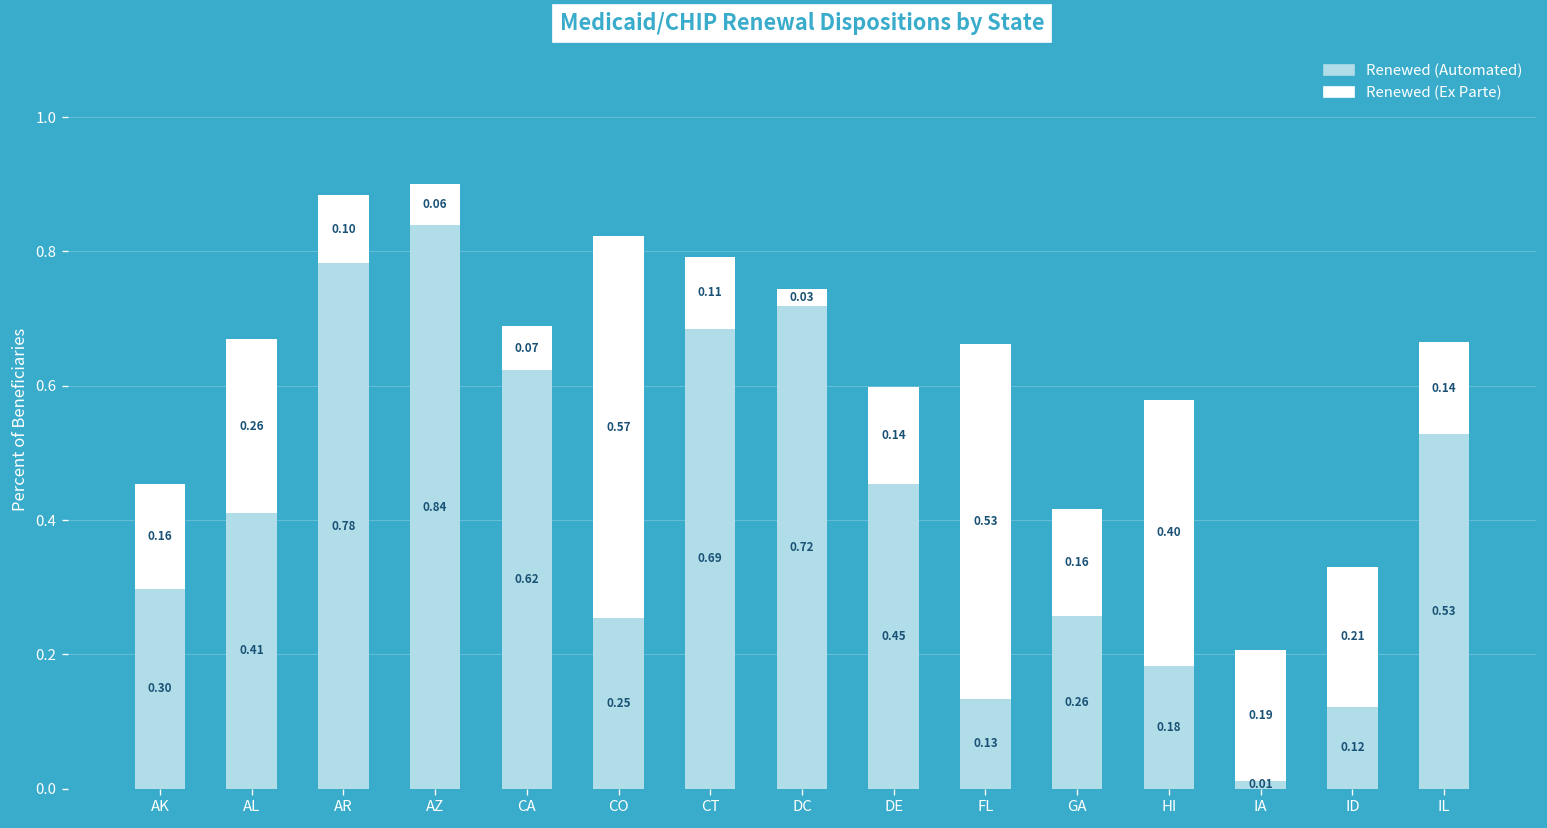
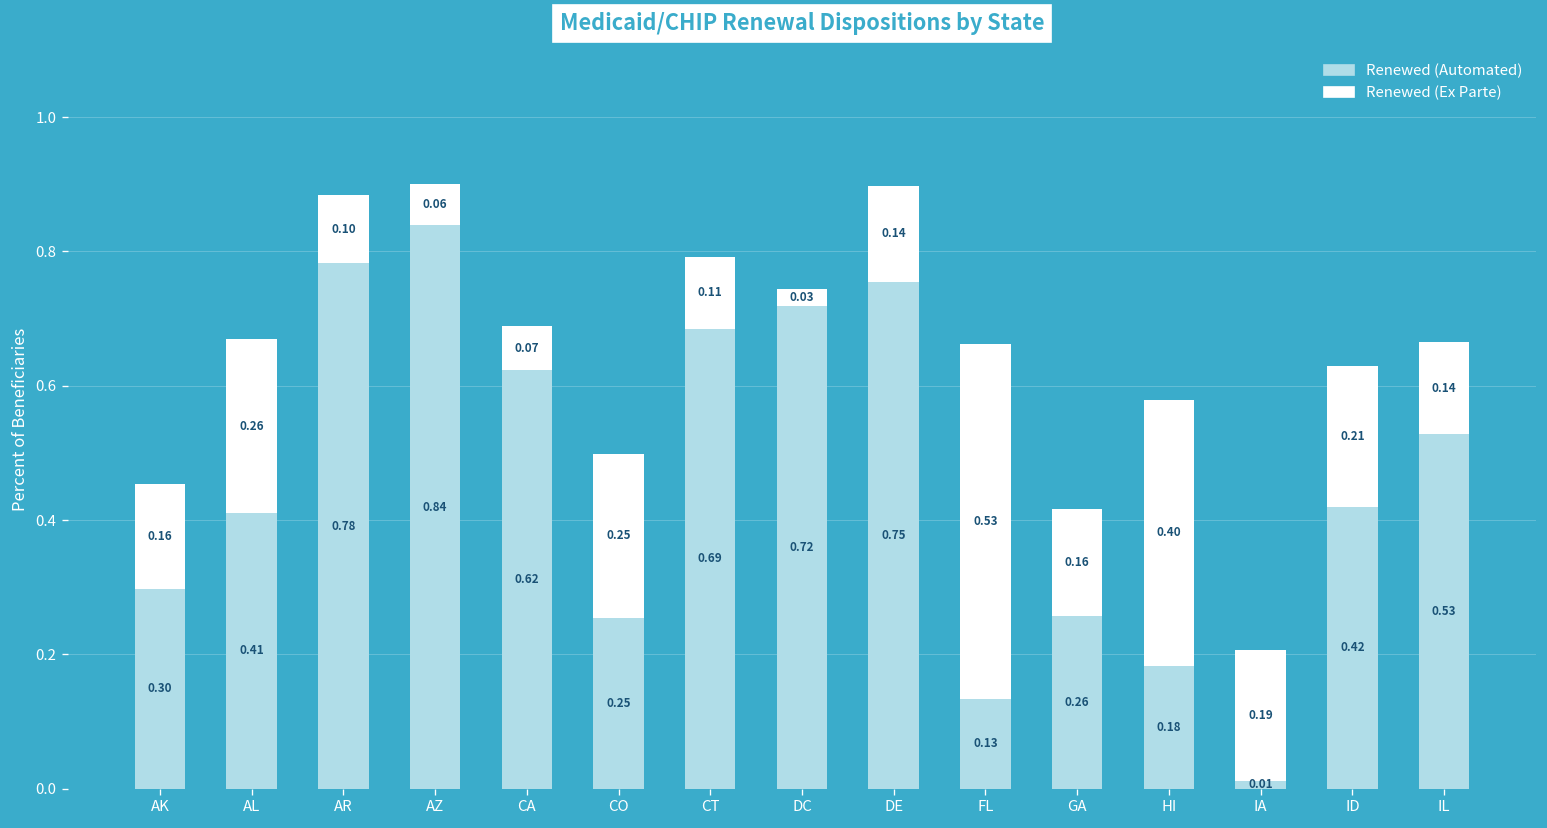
  {
    "Renewed (Automated)": {
      "AK": 0.30,
      "AL": 0.41,
      "AR": 0.78,
      "AZ": 0.84,
      "CA": 0.62,
      "CO": 0.25,
      "CT": 0.69,
      "DC": 0.72,
-     "DE": 0.45,
+     "DE": 0.75,
      "FL": 0.13,
      "GA": 0.26,
      "HI": 0.18,
      "IA": 0.01,
-     "ID": 0.12,
+     "ID": 0.42,
      "IL": 0.53
    },
    "Renewed (Ex Parte)": {
      "AK": 0.16,
      "AL": 0.26,
      "AR": 0.10,
      "AZ": 0.06,
      "CA": 0.07,
-     "CO": 0.57,
+     "CO": 0.25,
      "CT": 0.11,
      "DC": 0.03,
      "DE": 0.14,
      "FL": 0.53,
      "GA": 0.16,
      "HI": 0.40,
      "IA": 0.19,
      "ID": 0.21,
      "IL": 0.14
    }
  }
